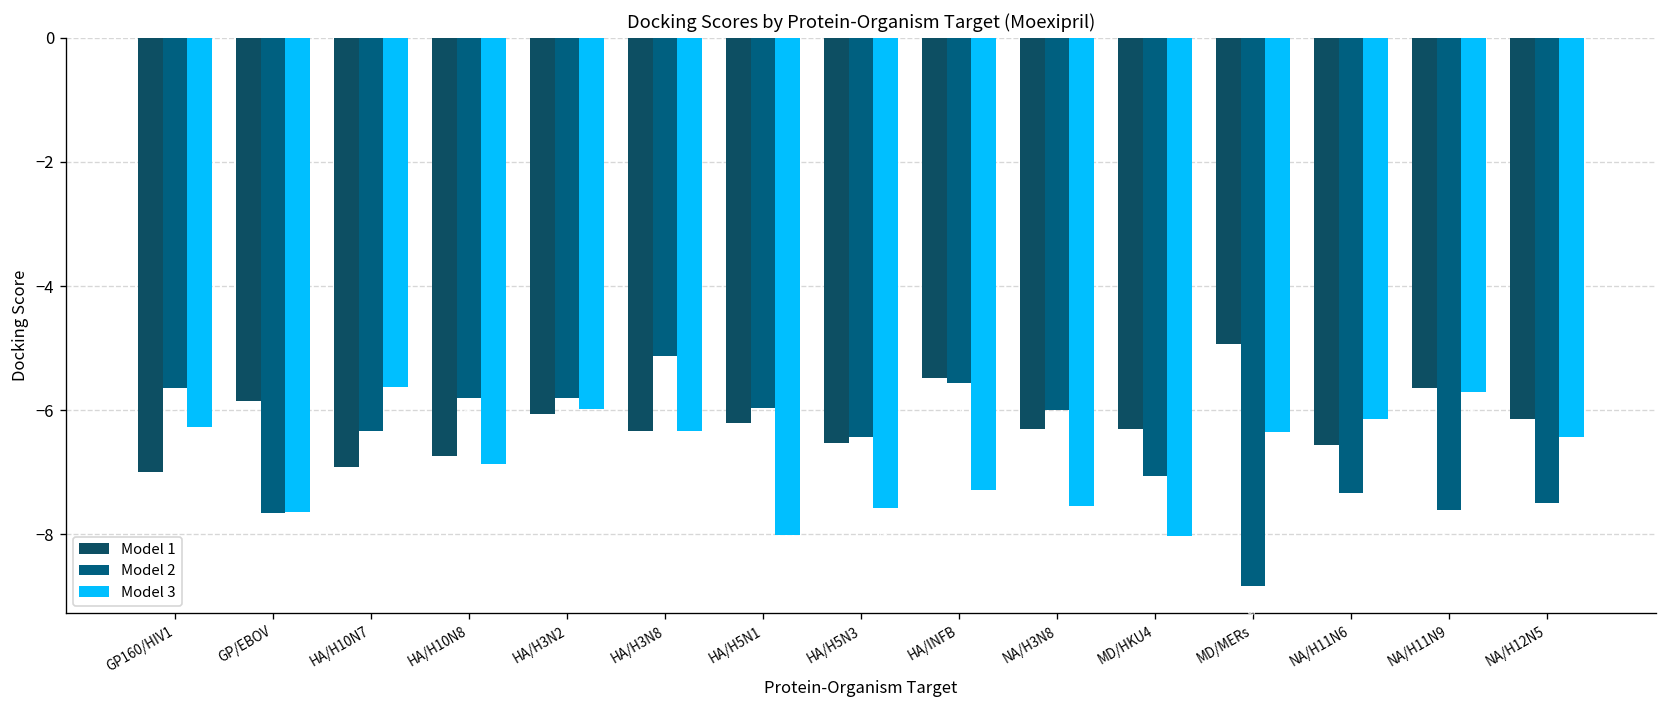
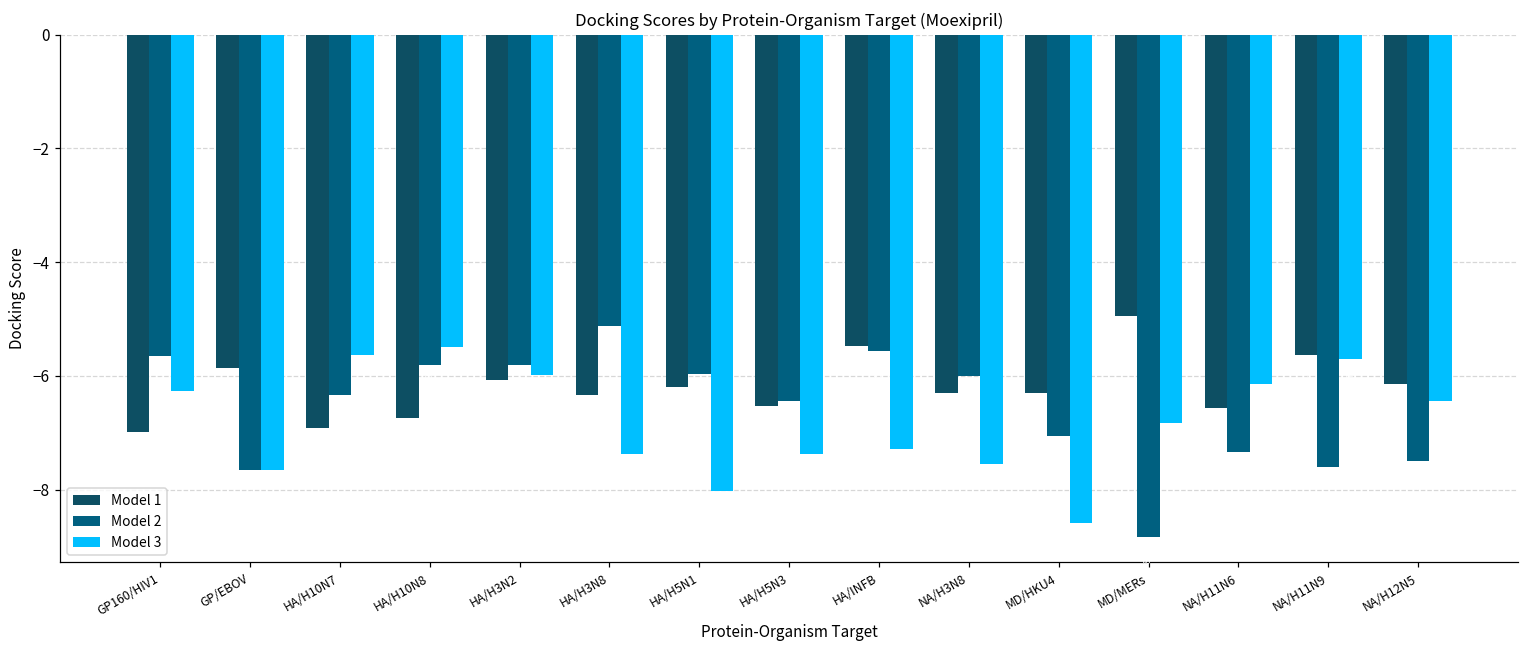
  {
    "Model 3": {
      "GP160/HIV1": -6.3,
      "GP/EBOV": -7.7,
      "HA/H10N7": -5.6,
-     "HA/H10N8": -6.9,
+     "HA/H10N8": -5.5,
      "HA/H3N2": -6.0,
-     "HA/H3N8": -6.3,
+     "HA/H3N8": -7.4,
      "HA/H5N1": -8.0,
-     "HA/H5N3": -7.6,
+     "HA/H5N3": -7.4,
      "HA/INFB": -7.3,
      "NA/H3N8": -7.6,
-     "MD/HKU4": -8.0,
-     "MD/MERs": -6.4,
+     "MD/HKU4": -8.6,
+     "MD/MERs": -6.8,
      "NA/H11N6": -6.1,
      "NA/H11N9": -5.7,
      "NA/H12N5": -6.4
    }
  }
